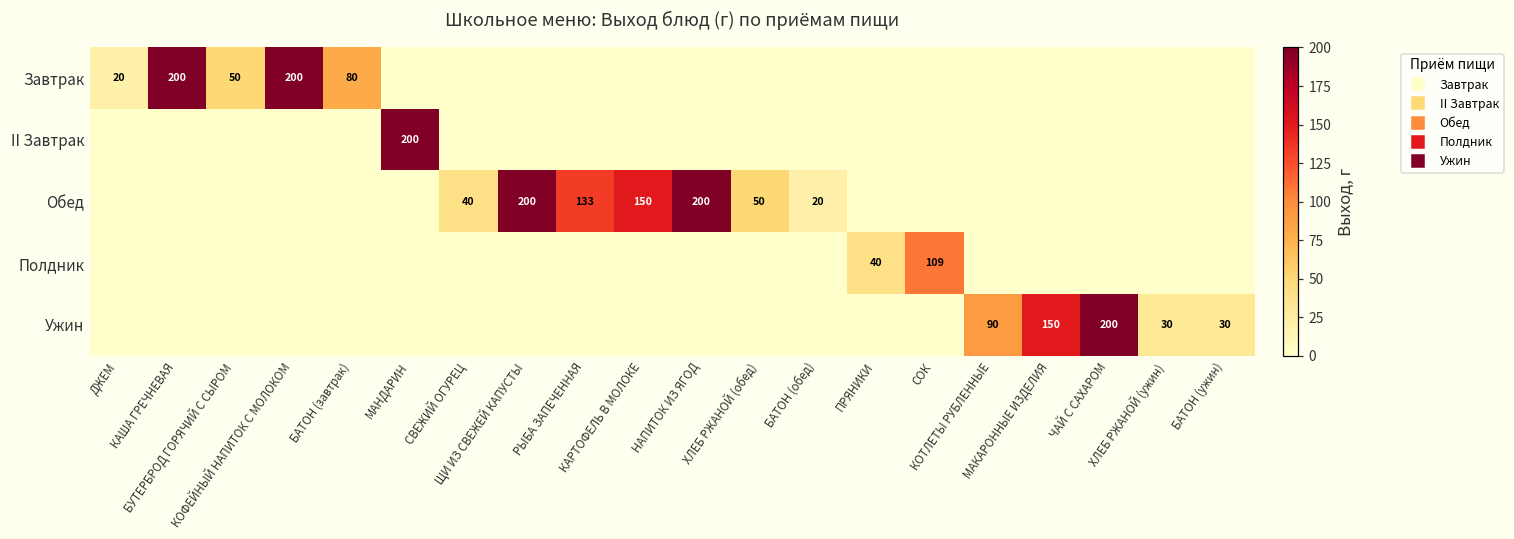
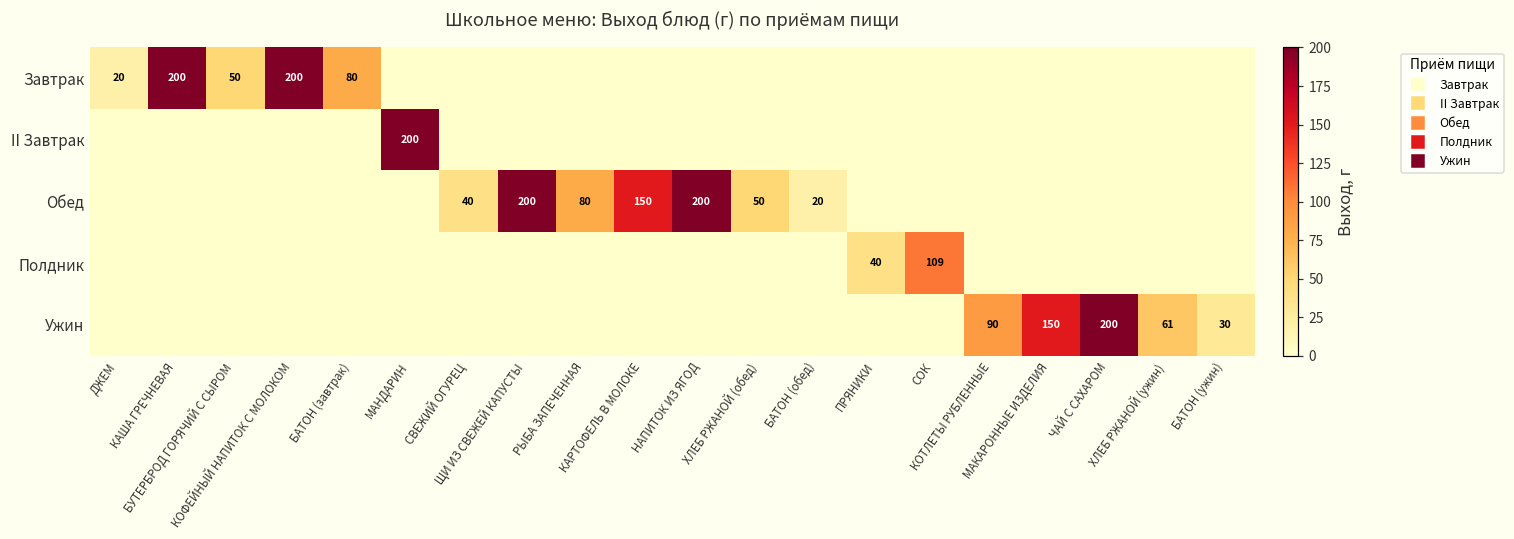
  {
    "Завтрак": {
      "ДЖЕМ": 20,
      "КАША ГРЕЧНЕВАЯ": 200,
      "БУТЕРБРОД ГОРЯЧИЙ С СЫРОМ": 50,
      "КОФЕЙНЫЙ НАПИТОК С МОЛОКОМ": 200,
      "БАТОН (завтрак)": 80
    },
    "II Завтрак": {
      "МАНДАРИН": 200
    },
    "Обед": {
      "СВЕЖИЙ ОГУРЕЦ": 40,
      "ЩИ ИЗ СВЕЖЕЙ КАПУСТЫ": 200,
-     "РЫБА ЗАПЕЧЕННАЯ": 133,
+     "РЫБА ЗАПЕЧЕННАЯ": 80,
      "КАРТОФЕЛЬ В МОЛОКЕ": 150,
      "НАПИТОК ИЗ ЯГОД": 200,
      "ХЛЕБ РЖАНОЙ (обед)": 50,
      "БАТОН (обед)": 20
    },
    "Полдник": {
      "ПРЯНИКИ": 40,
      "СОК": 109
    },
    "Ужин": {
      "КОТЛЕТЫ РУБЛЕННЫЕ": 90,
      "МАКАРОННЫЕ ИЗДЕЛИЯ": 150,
      "ЧАЙ С САХАРОМ": 200,
-     "ХЛЕБ РЖАНОЙ (ужин)": 30,
+     "ХЛЕБ РЖАНОЙ (ужин)": 61,
      "БАТОН (ужин)": 30
    }
  }
